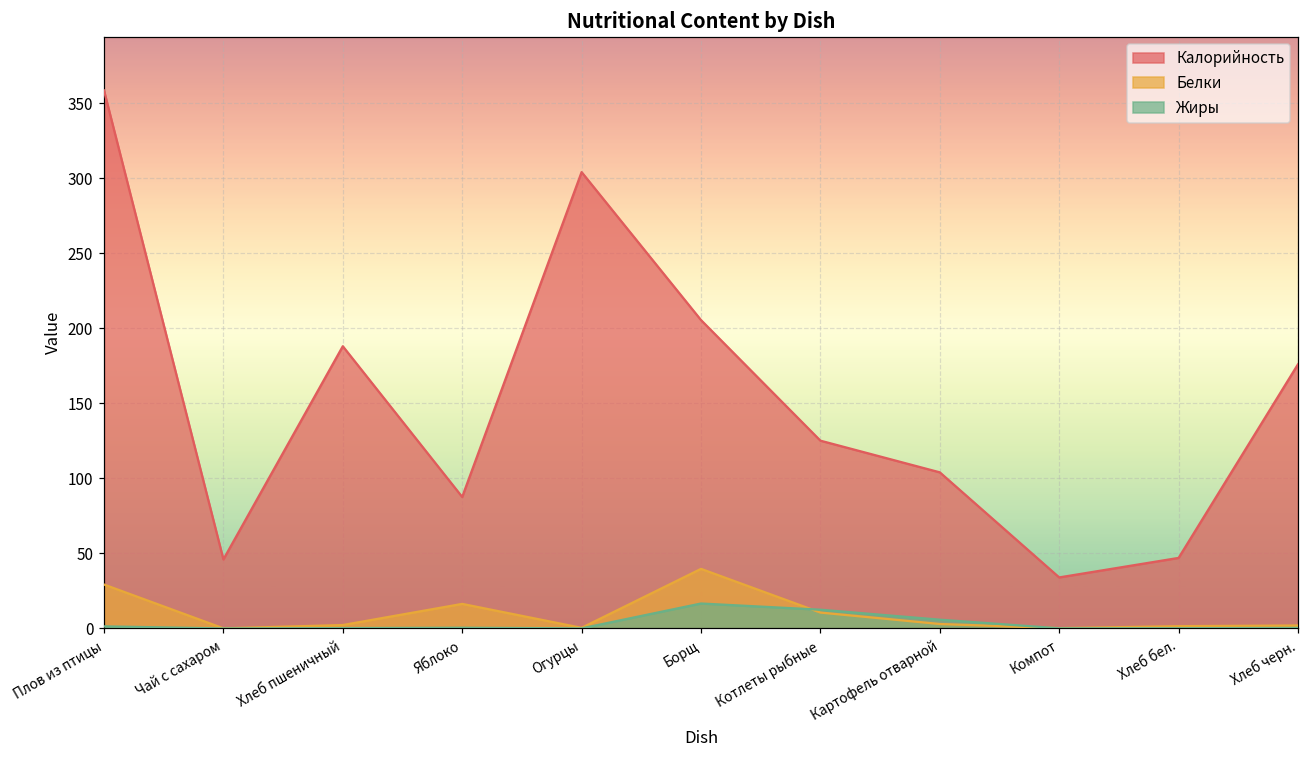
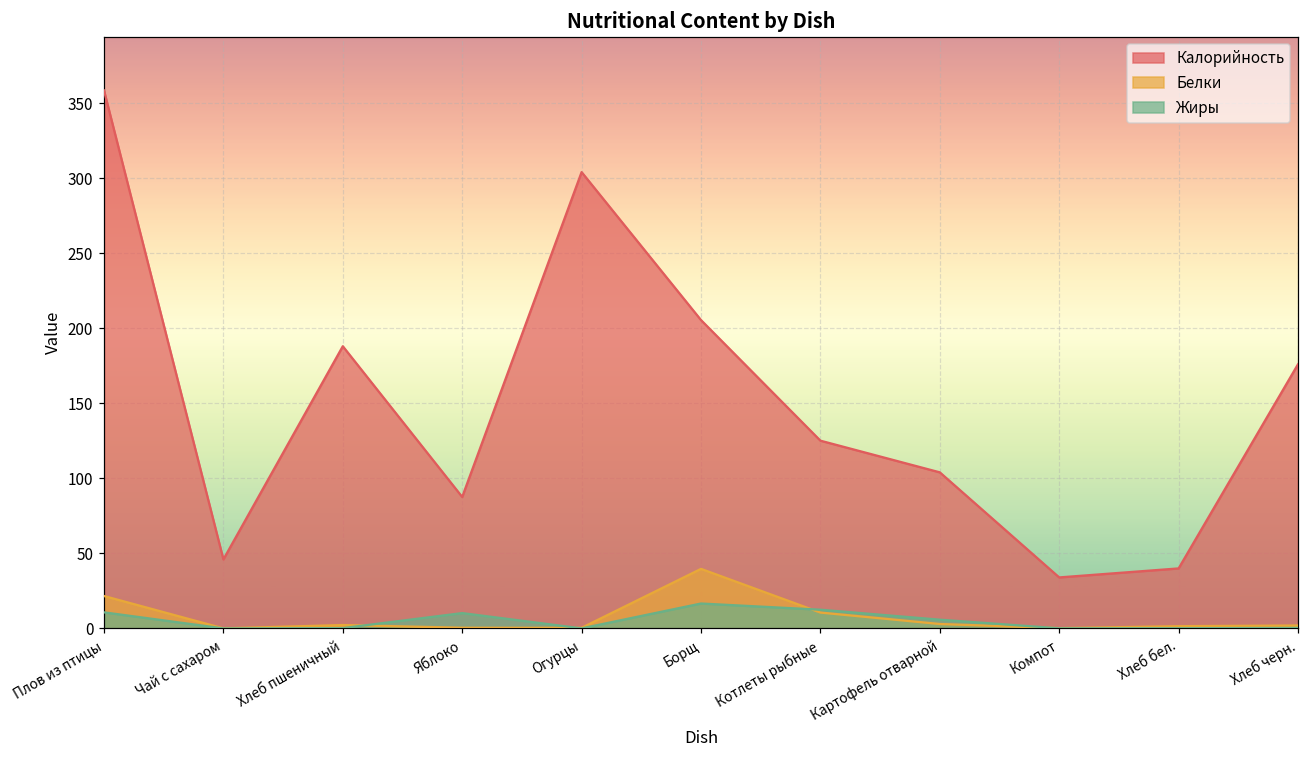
  {
    "Калорийность": {
      "Плов из птицы": 358,
      "Чай с сахаром": 46,
      "Хлеб пшеничный": 188,
      "Яблоко": 88,
      "Огурцы": 304,
      "Борщ": 205,
      "Котлеты рыбные": 125,
      "Картофель отварной": 104,
      "Компот": 34,
-     "Хлеб бел.": 47,
+     "Хлеб бел.": 40,
      "Хлеб черн.": 176
    },
    "Белки": {
-     "Плов из птицы": 29,
+     "Плов из птицы": 22,
      "Хлеб пшеничный": 2,
-     "Яблоко": 16,
+     "Яблоко": 0,
      "Борщ": 40,
      "Котлеты рыбные": 11,
      "Картофель отварной": 3
    },
    "Жиры": {
-     "Плов из птицы": 1,
+     "Плов из птицы": 11,
      "Хлеб пшеничный": 0,
-     "Яблоко": 0,
+     "Яблоко": 10,
      "Борщ": 17,
      "Котлеты рыбные": 13,
      "Картофель отварной": 6
    }
  }
